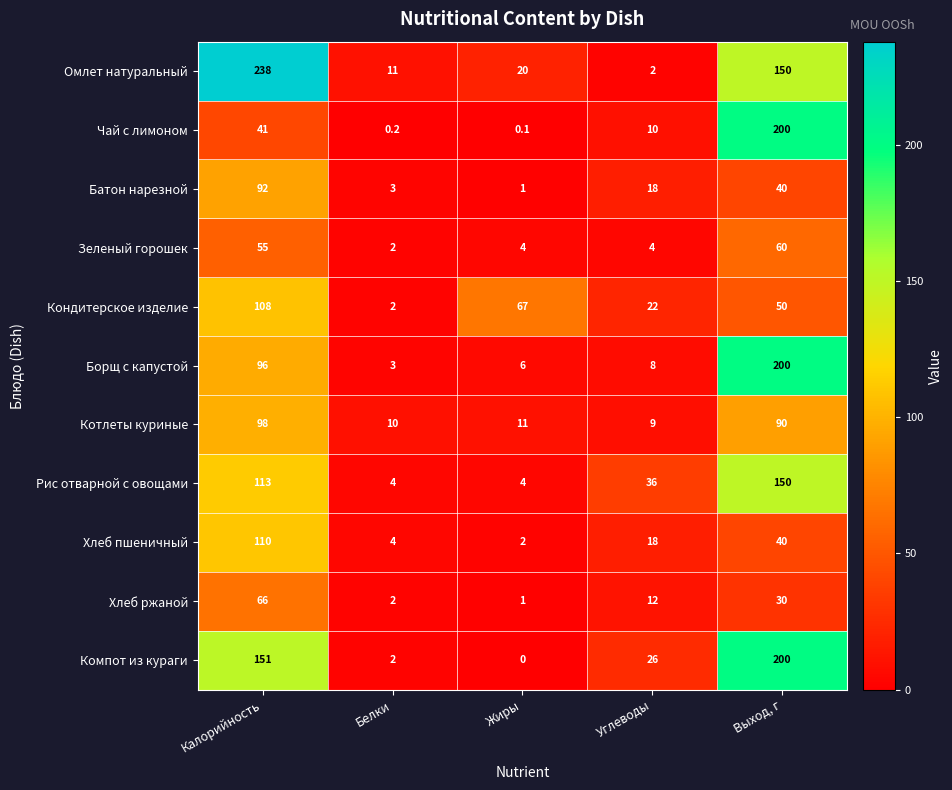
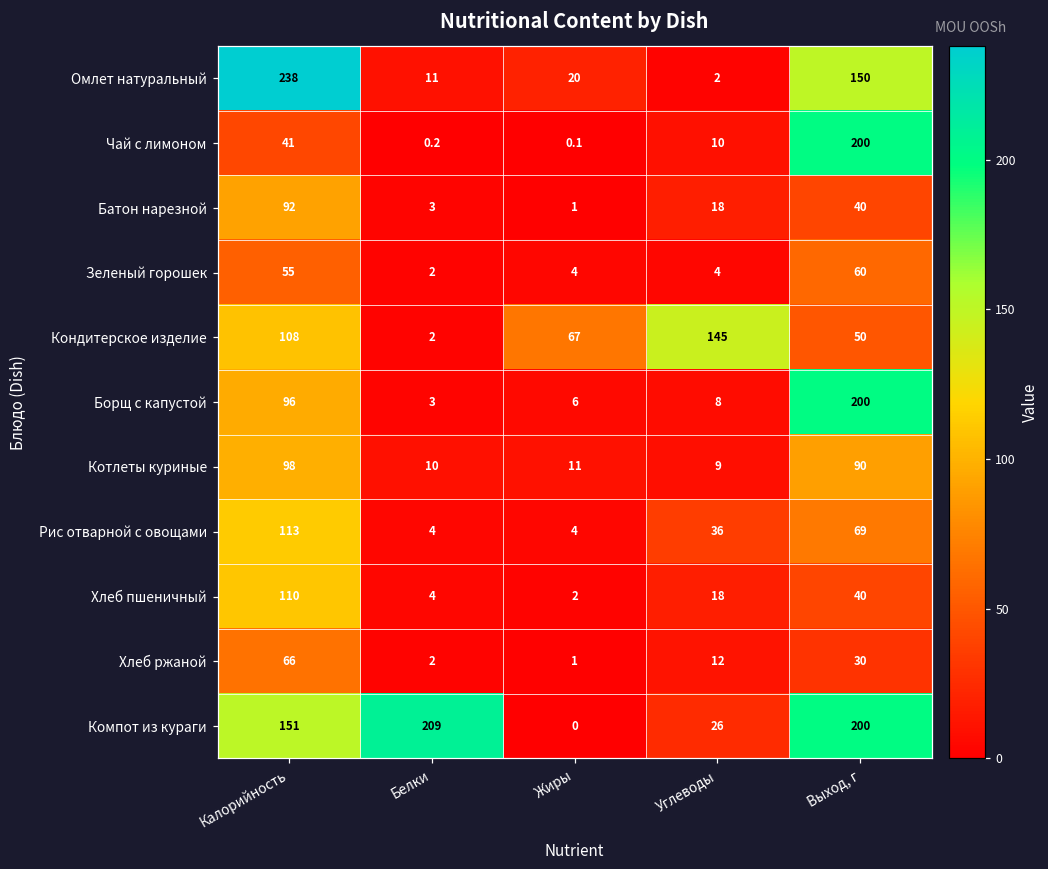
  {
    "Омлет натуральный": {
      "Калорийность": 238,
      "Белки": 11,
      "Жиры": 20,
      "Углеводы": 2,
      "Выход, г": 150
    },
    "Чай с лимоном": {
      "Калорийность": 41,
      "Белки": 0.2,
      "Жиры": 0.1,
      "Углеводы": 10,
      "Выход, г": 200
    },
    "Батон нарезной": {
      "Калорийность": 92,
      "Белки": 3,
      "Жиры": 1,
      "Углеводы": 18,
      "Выход, г": 40
    },
    "Зеленый горошек": {
      "Калорийность": 55,
      "Белки": 2,
      "Жиры": 4,
      "Углеводы": 4,
      "Выход, г": 60
    },
    "Кондитерское изделие": {
      "Калорийность": 108,
      "Белки": 2,
      "Жиры": 67,
-     "Углеводы": 22,
+     "Углеводы": 145,
      "Выход, г": 50
    },
    "Борщ с капустой": {
      "Калорийность": 96,
      "Белки": 3,
      "Жиры": 6,
      "Углеводы": 8,
      "Выход, г": 200
    },
    "Котлеты куриные": {
      "Калорийность": 98,
      "Белки": 10,
      "Жиры": 11,
      "Углеводы": 9,
      "Выход, г": 90
    },
    "Рис отварной с овощами": {
      "Калорийность": 113,
      "Белки": 4,
      "Жиры": 4,
      "Углеводы": 36,
-     "Выход, г": 150
+     "Выход, г": 69
    },
    "Хлеб пшеничный": {
      "Калорийность": 110,
      "Белки": 4,
      "Жиры": 2,
      "Углеводы": 18,
      "Выход, г": 40
    },
    "Хлеб ржаной": {
      "Калорийность": 66,
      "Белки": 2,
      "Жиры": 1,
      "Углеводы": 12,
      "Выход, г": 30
    },
    "Компот из кураги": {
      "Калорийность": 151,
-     "Белки": 2,
+     "Белки": 209,
      "Жиры": 0,
      "Углеводы": 26,
      "Выход, г": 200
    }
  }
